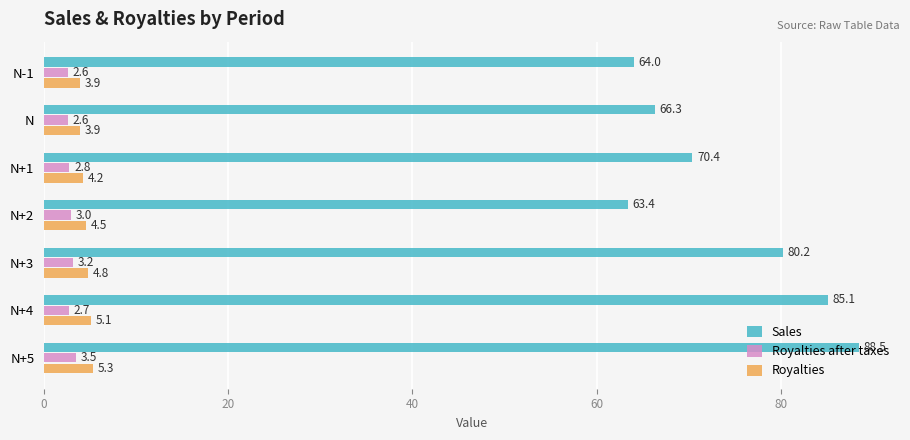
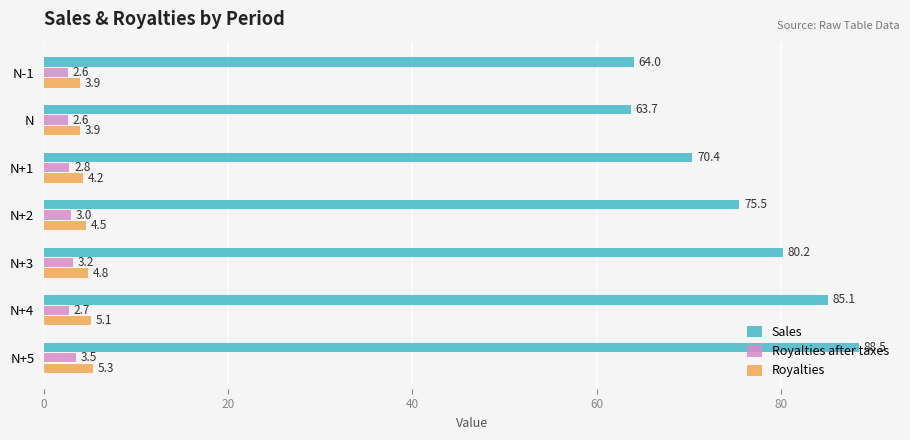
  {
    "Sales": {
      "N-1": 64.0,
-     "N": 66.3,
+     "N": 63.7,
      "N+1": 70.4,
-     "N+2": 63.4,
+     "N+2": 75.5,
      "N+3": 80.2,
      "N+4": 85.1,
      "N+5": 88.5
    },
    "Royalties after taxes": {
      "N-1": 2.6,
      "N": 2.6,
      "N+1": 2.8,
      "N+2": 3.0,
      "N+3": 3.2,
      "N+4": 2.7,
      "N+5": 3.5
    },
    "Royalties": {
      "N-1": 3.9,
      "N": 3.9,
      "N+1": 4.2,
      "N+2": 4.5,
      "N+3": 4.8,
      "N+4": 5.1,
      "N+5": 5.3
    }
  }
